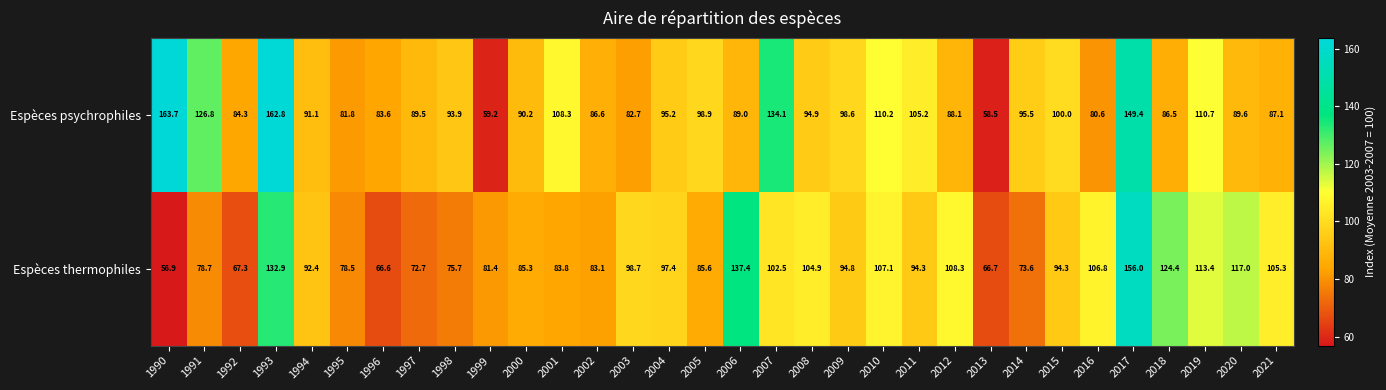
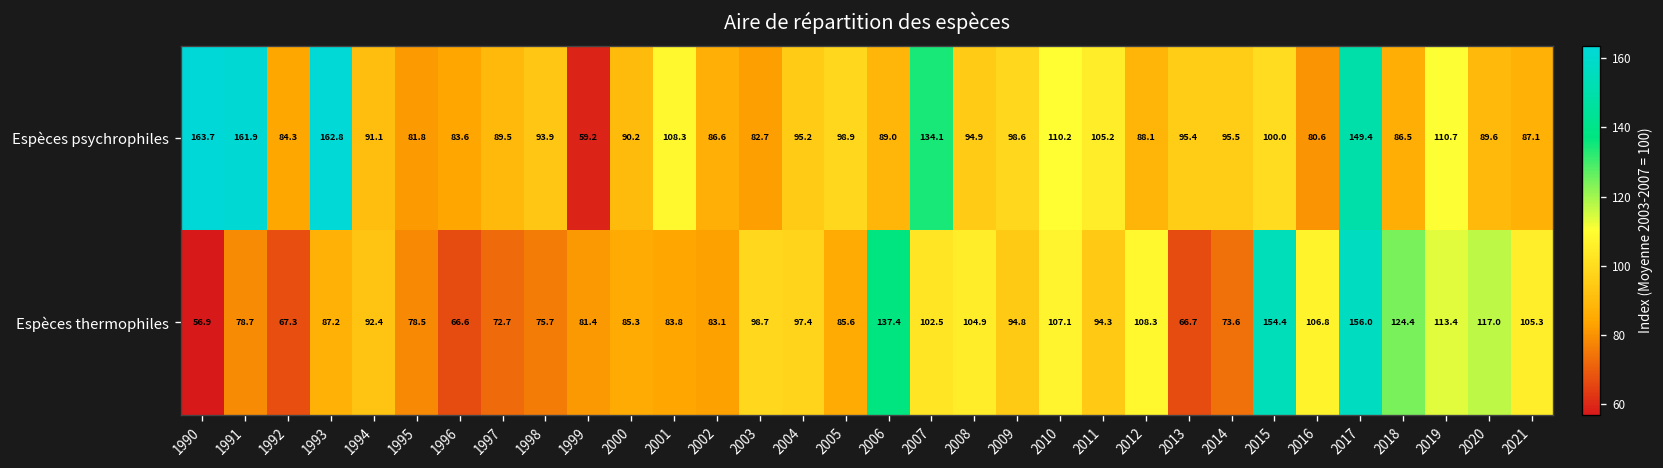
  {
    "Espèces psychrophiles": {
      "1990": 163.7,
-     "1991": 126.8,
+     "1991": 161.9,
      "1992": 84.3,
      "1993": 162.8,
      "1994": 91.1,
      "1995": 81.8,
      "1996": 83.6,
      "1997": 89.5,
      "1998": 93.9,
      "1999": 59.2,
      "2000": 90.2,
      "2001": 108.3,
      "2002": 86.6,
      "2003": 82.7,
      "2004": 95.2,
      "2005": 98.9,
      "2006": 89.0,
      "2007": 134.1,
      "2008": 94.9,
      "2009": 98.6,
      "2010": 110.2,
      "2011": 105.2,
      "2012": 88.1,
-     "2013": 58.5,
+     "2013": 95.4,
      "2014": 95.5,
      "2015": 100.0,
      "2016": 80.6,
      "2017": 149.4,
      "2018": 86.5,
      "2019": 110.7,
      "2020": 89.6,
      "2021": 87.1
    },
    "Espèces thermophiles": {
      "1990": 56.9,
      "1991": 78.7,
      "1992": 67.3,
-     "1993": 132.9,
+     "1993": 87.2,
      "1994": 92.4,
      "1995": 78.5,
      "1996": 66.6,
      "1997": 72.7,
      "1998": 75.7,
      "1999": 81.4,
      "2000": 85.3,
      "2001": 83.8,
      "2002": 83.1,
      "2003": 98.7,
      "2004": 97.4,
      "2005": 85.6,
      "2006": 137.4,
      "2007": 102.5,
      "2008": 104.9,
      "2009": 94.8,
      "2010": 107.1,
      "2011": 94.3,
      "2012": 108.3,
      "2013": 66.7,
      "2014": 73.6,
-     "2015": 94.3,
+     "2015": 154.4,
      "2016": 106.8,
      "2017": 156.0,
      "2018": 124.4,
      "2019": 113.4,
      "2020": 117.0,
      "2021": 105.3
    }
  }
